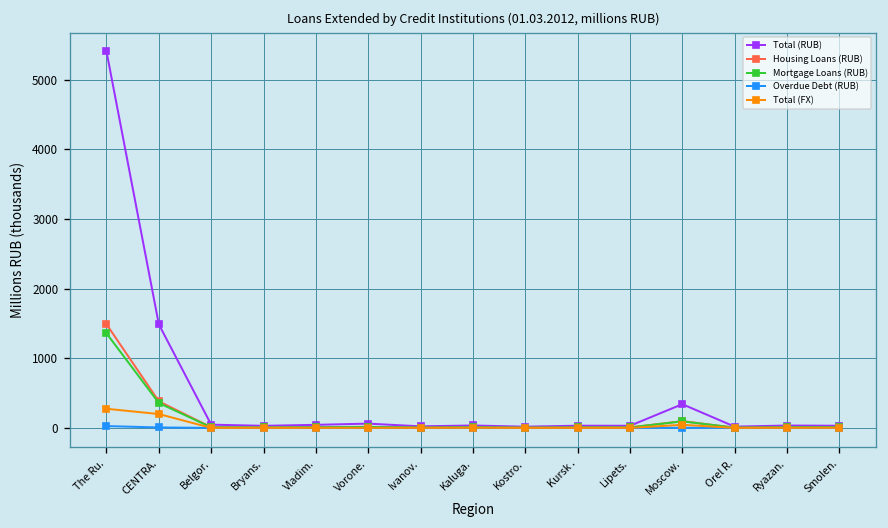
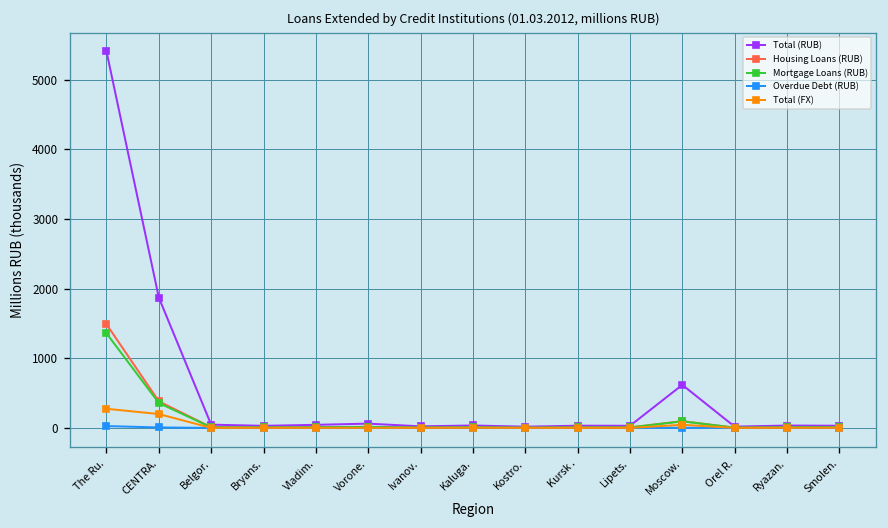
  {
    "Total (RUB)": {
      "The Ru.": 5400,
-     "CENTRA.": 1500,
+     "CENTRA.": 1900,
      "Vorone.": 100,
-     "Moscow.": 300
+     "Moscow.": 600
    },
    "Housing Loans (RUB)": {
      "The Ru.": 1500
    },
    "Mortgage Loans (RUB)": {
      "The Ru.": 1400
    },
    "Overdue Debt (RUB)": {
      "The Ru.": 0,
      "CENTRA.": 0
    },
    "Total (FX)": {
      "The Ru.": 300,
      "CENTRA.": 200
    }
  }
